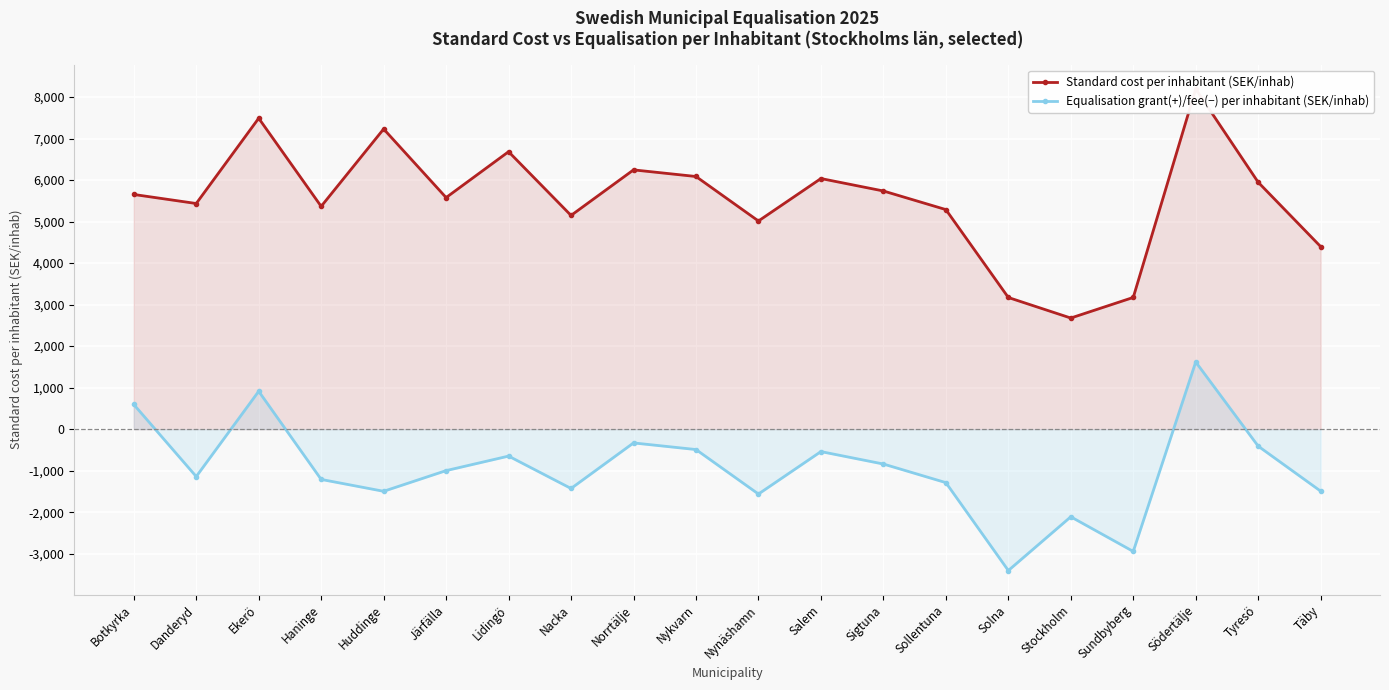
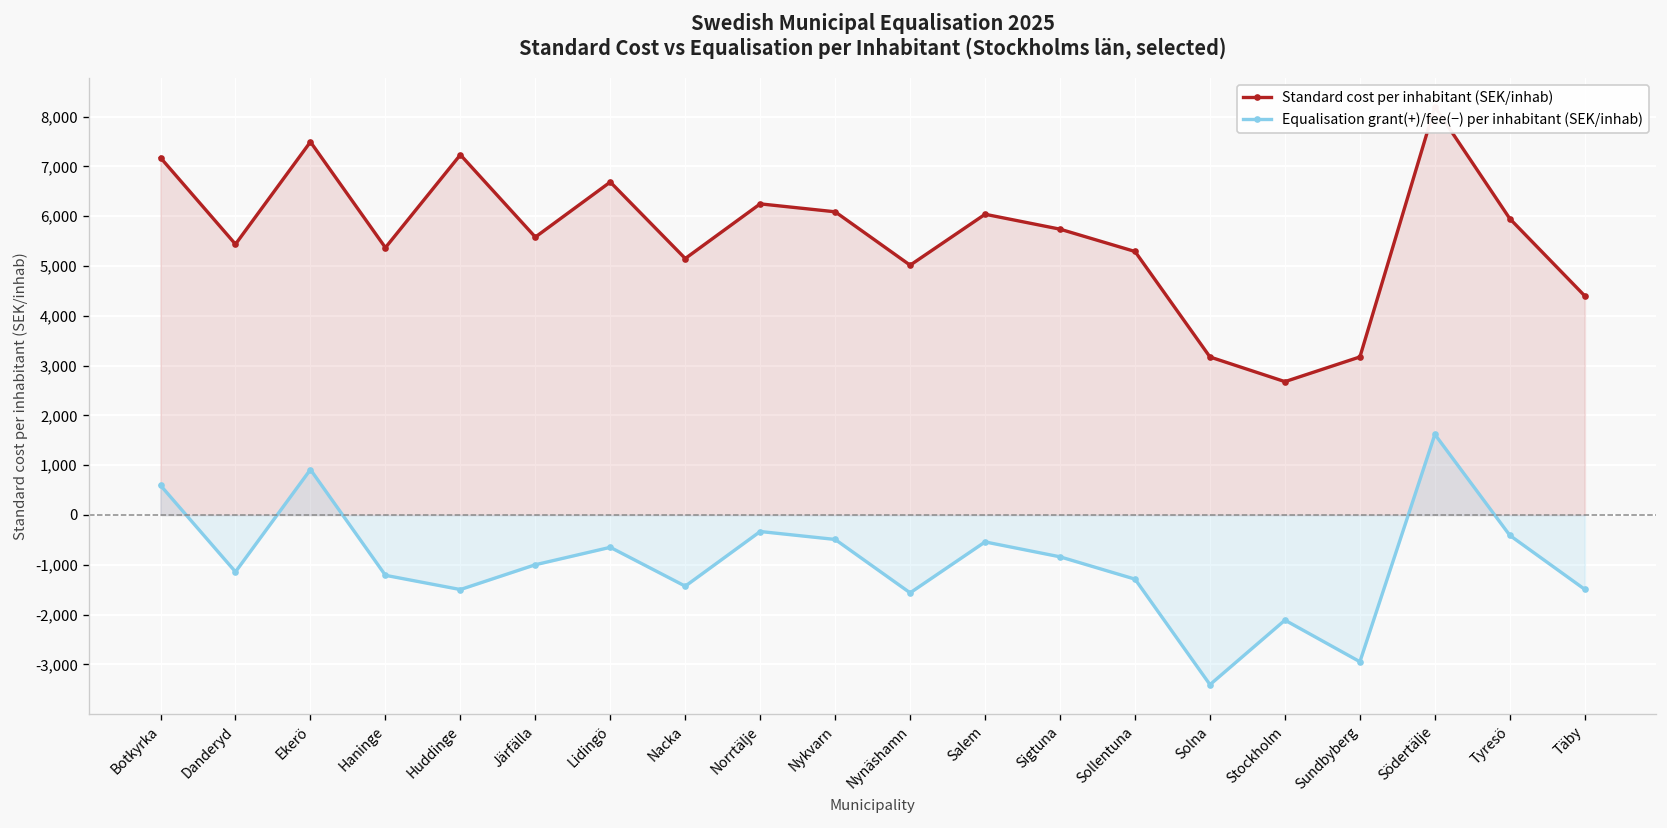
  {
    "Standard cost per inhabitant (SEK/inhab)": {
-     "Botkyrka": "5,700",
+     "Botkyrka": "7,200",
      "Danderyd": "5,400",
      "Ekerö": "7,500",
      "Haninge": "5,400",
      "Huddinge": "7,200",
      "Järfälla": "5,600",
      "Lidingö": "6,700",
      "Nacka": "5,100",
      "Norrtälje": "6,200",
      "Nykvarn": "6,100",
      "Nynäshamn": "5,000",
      "Salem": "6,000",
      "Sigtuna": "5,700",
      "Sollentuna": "5,300",
      "Solna": "3,200",
      "Stockholm": "2,700",
      "Sundbyberg": "3,200",
      "Tyresö": "5,900",
      "Täby": "4,400"
    }
  }
